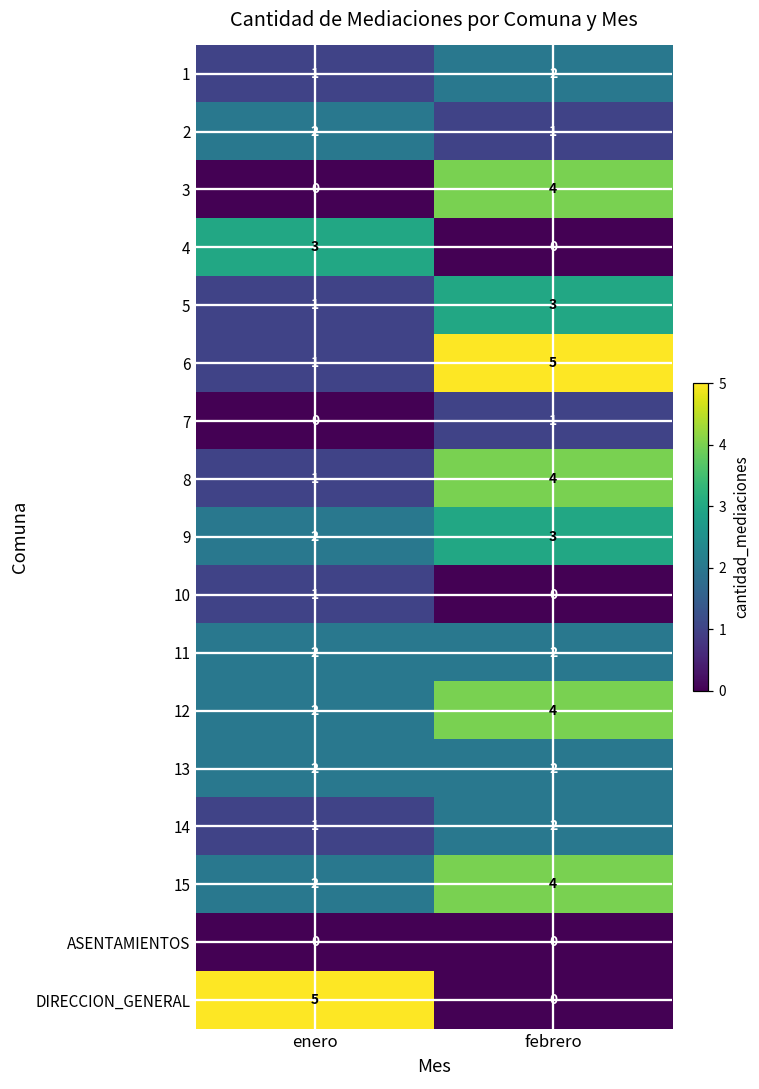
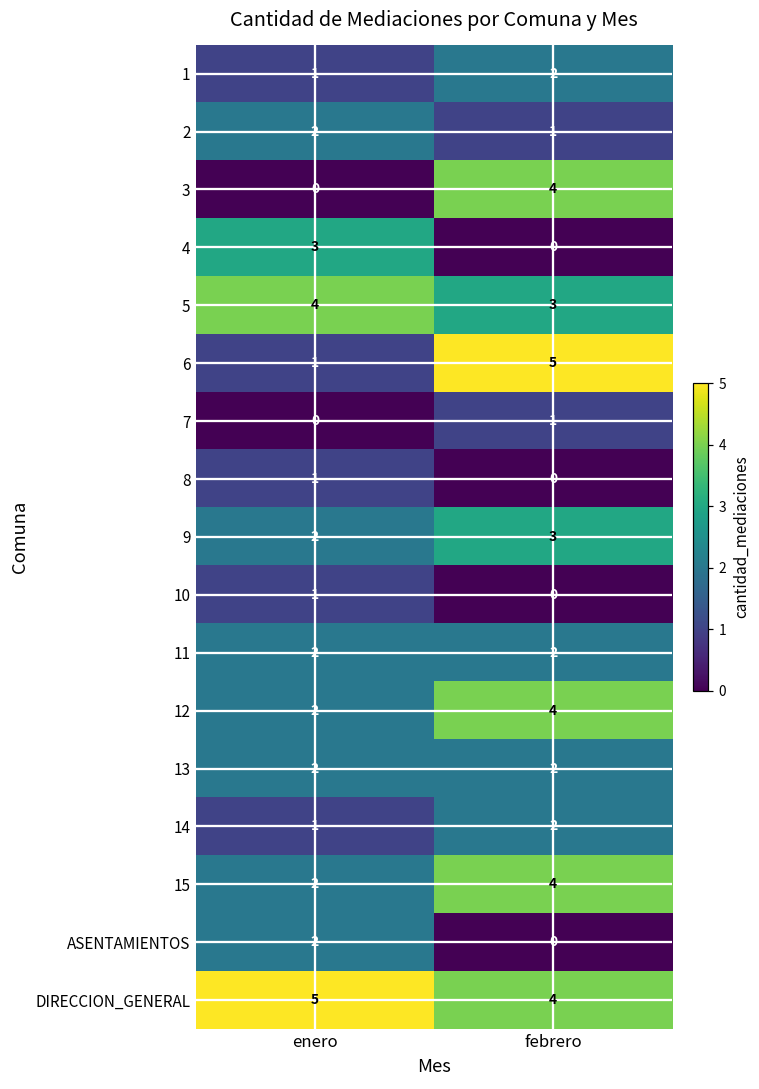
  {
    "1": {
      "enero": 1,
      "febrero": 2
    },
    "2": {
      "enero": 2,
      "febrero": 1
    },
    "3": {
      "enero": 0,
      "febrero": 4
    },
    "4": {
      "enero": 3,
      "febrero": 0
    },
    "5": {
-     "enero": 1,
+     "enero": 4,
      "febrero": 3
    },
    "6": {
      "enero": 1,
      "febrero": 5
    },
    "7": {
      "enero": 0,
      "febrero": 1
    },
    "8": {
      "enero": 1,
-     "febrero": 4
+     "febrero": 0
    },
    "9": {
      "enero": 2,
      "febrero": 3
    },
    "10": {
      "enero": 1,
      "febrero": 0
    },
    "11": {
      "enero": 2,
      "febrero": 2
    },
    "12": {
      "enero": 2,
      "febrero": 4
    },
    "13": {
      "enero": 2,
      "febrero": 2
    },
    "14": {
      "enero": 1,
      "febrero": 2
    },
    "15": {
      "enero": 2,
      "febrero": 4
    },
    "ASENTAMIENTOS": {
-     "enero": 0,
+     "enero": 2,
      "febrero": 0
    },
    "DIRECCION_GENERAL": {
      "enero": 5,
-     "febrero": 0
+     "febrero": 4
    }
  }
